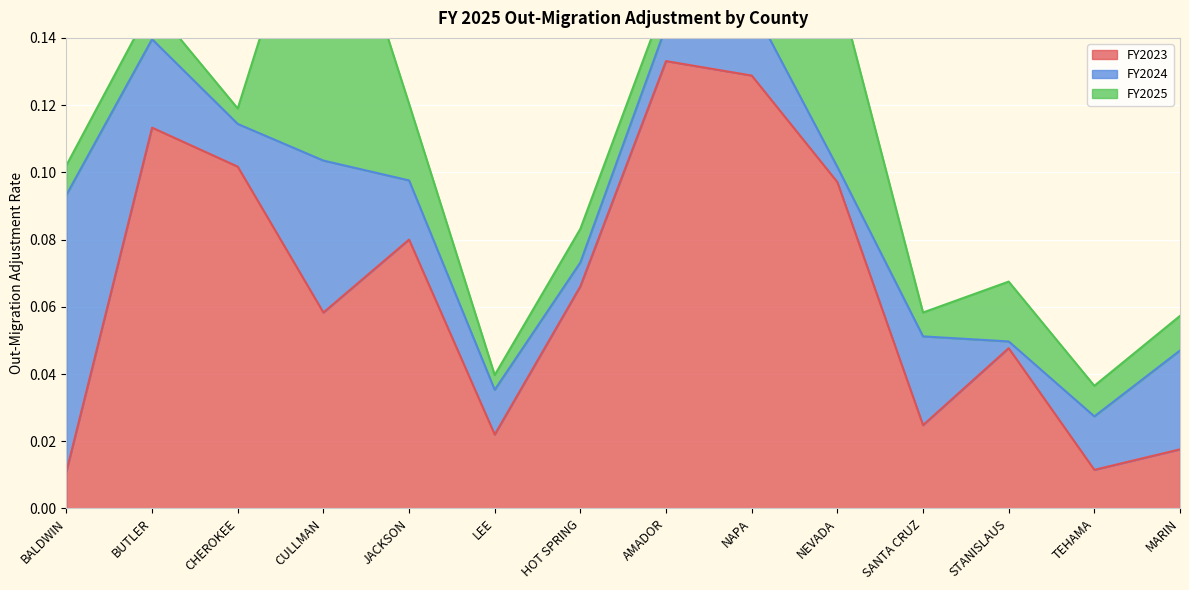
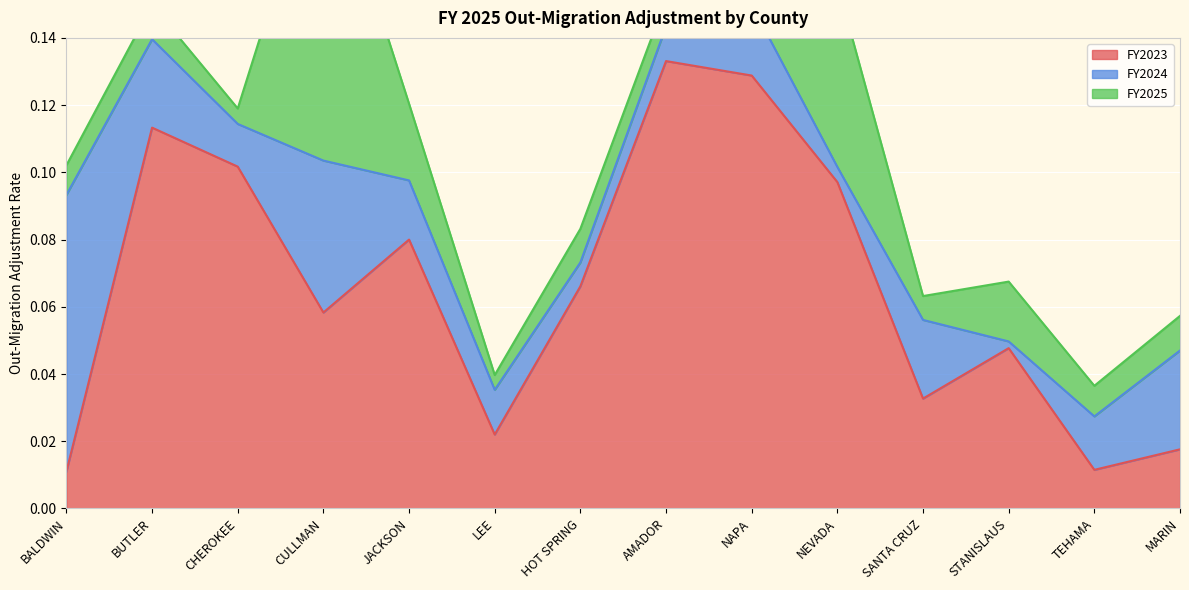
  {
    "FY2023": {
      "BALDWIN": 0.011,
      "BUTLER": 0.113,
      "CHEROKEE": 0.102,
      "CULLMAN": 0.058,
      "JACKSON": 0.080,
      "LEE": 0.022,
      "HOT SPRING": 0.066,
      "AMADOR": 0.133,
      "NAPA": 0.129,
      "NEVADA": 0.097,
-     "SANTA CRUZ": 0.025,
+     "SANTA CRUZ": 0.033,
      "STANISLAUS": 0.048,
      "TEHAMA": 0.012,
      "MARIN": 0.018
    },
    "FY2024": {
      "BALDWIN": 0.082,
      "BUTLER": 0.026,
      "CHEROKEE": 0.013,
      "CULLMAN": 0.045,
      "JACKSON": 0.018,
      "LEE": 0.013,
      "HOT SPRING": 0.007,
      "NEVADA": 0.005,
-     "SANTA CRUZ": 0.026,
+     "SANTA CRUZ": 0.023,
      "STANISLAUS": 0.002,
      "TEHAMA": 0.016,
      "MARIN": 0.029
    },
    "FY2025": {
      "BALDWIN": 0.009,
      "CHEROKEE": 0.005,
      "JACKSON": 0.023,
      "LEE": 0.004,
      "HOT SPRING": 0.010,
      "SANTA CRUZ": 0.007,
      "STANISLAUS": 0.018,
      "TEHAMA": 0.009,
      "MARIN": 0.010
    }
  }
